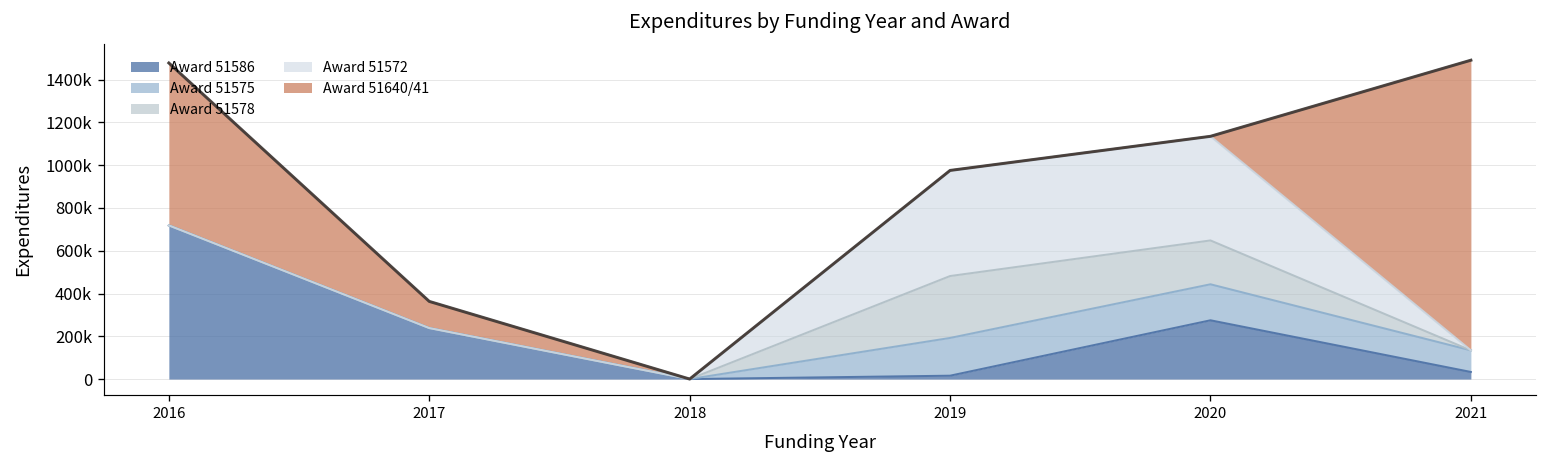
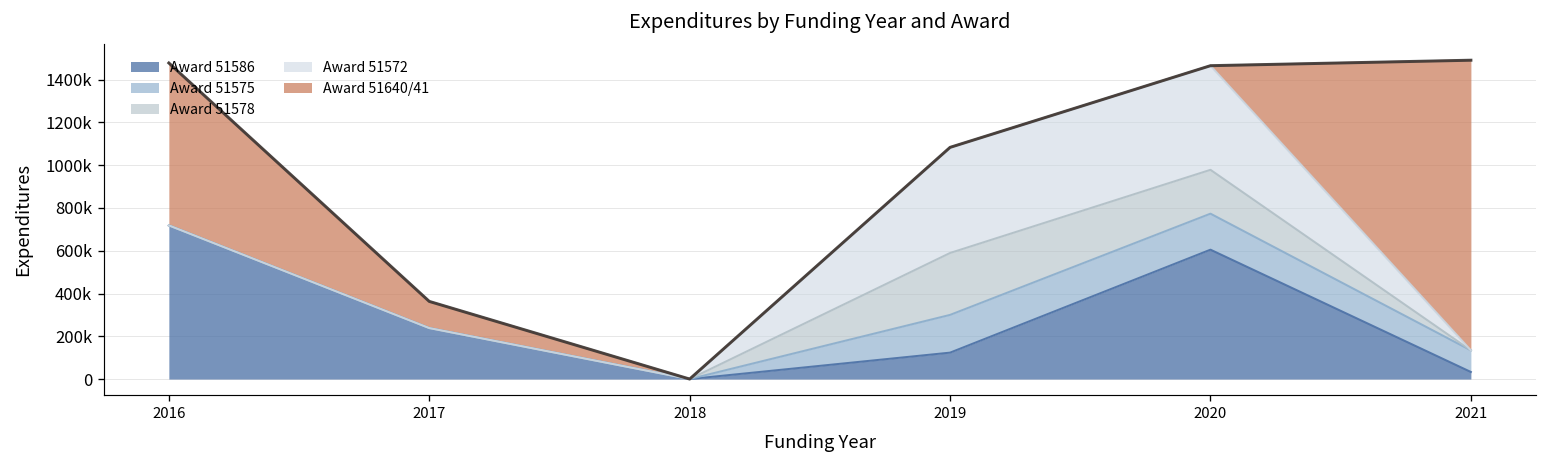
  {
    "Award 51586": {
-     "2019": 20000,
-     "2020": 270000,
+     "2019": 120000,
+     "2020": 610000,
      "2021": 30000
    },
    "Award 51640/41": {
      "2016": 760000,
      "2017": 120000,
      "2021": 1360000
    }
  }
